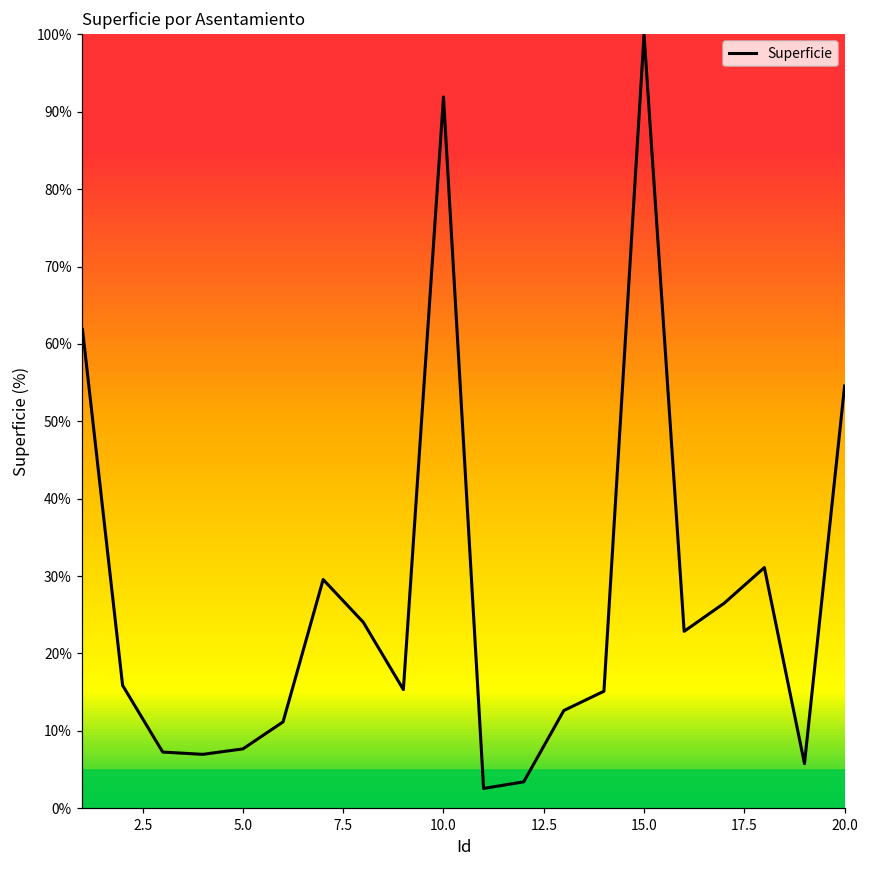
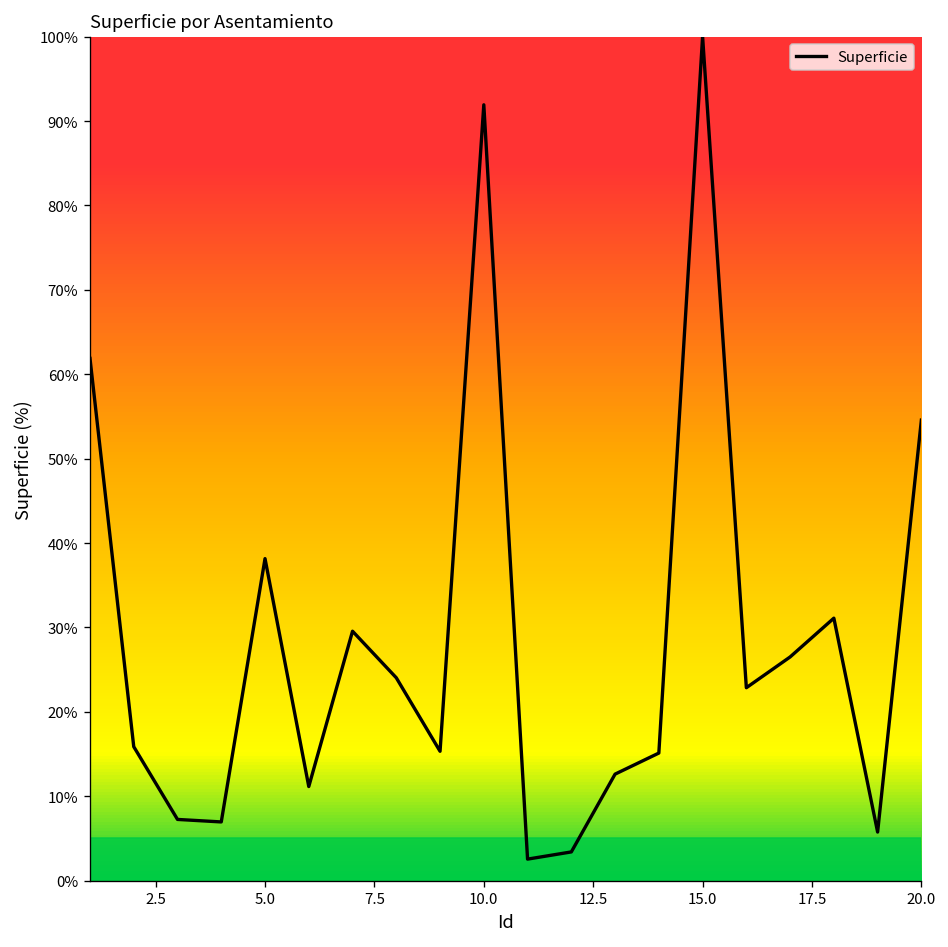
  {
-   "5.0": "8%",
+   "5.0": "38%",
    "10.0": "92%",
    "15.0": "100%",
    "20.0": "55%"
  }
